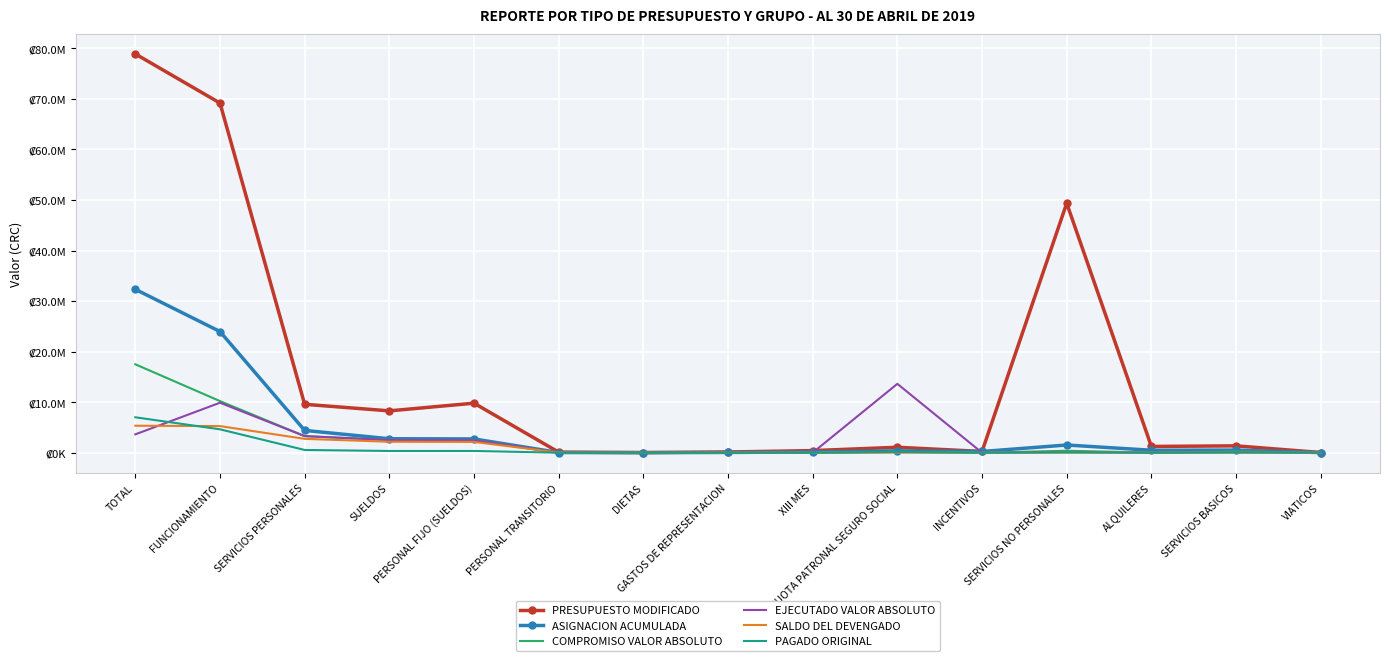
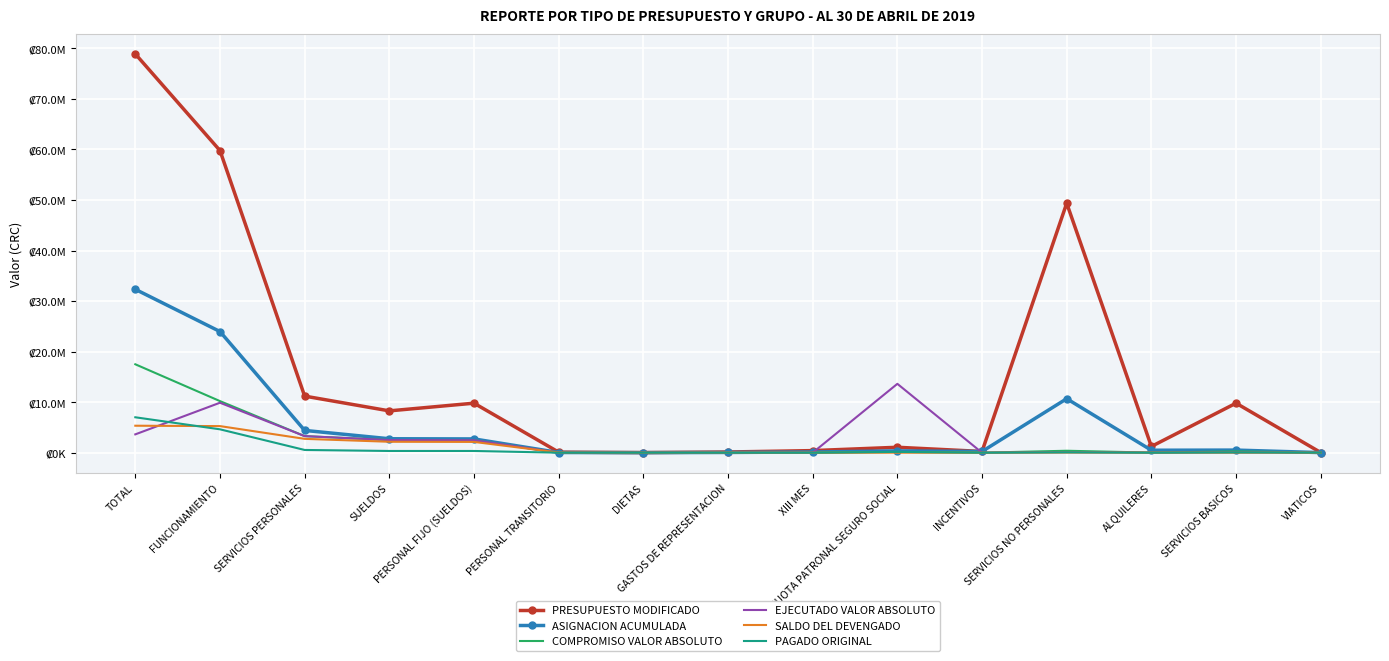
  {
    "PRESUPUESTO MODIFICADO": {
      "TOTAL": "₡79000000",
-     "FUNCIONAMIENTO": "₡69000000",
-     "SERVICIOS PERSONALES": "₡10000000",
+     "FUNCIONAMIENTO": "₡60000000",
+     "SERVICIOS PERSONALES": "₡11000000",
      "SUELDOS": "₡8000000",
      "PERSONAL FIJO (SUELDOS)": "₡10000000",
      "CUOTA PATRONAL SEGURO SOCIAL": "₡1000000",
      "SERVICIOS NO PERSONALES": "₡49000000",
      "ALQUILERES": "₡1000000",
-     "SERVICIOS BASICOS": "₡1000000"
+     "SERVICIOS BASICOS": "₡10000000"
    },
    "ASIGNACION ACUMULADA": {
      "TOTAL": "₡32000000",
      "FUNCIONAMIENTO": "₡24000000",
      "SERVICIOS PERSONALES": "₡4000000",
-     "SERVICIOS NO PERSONALES": "₡2000000"
+     "SERVICIOS NO PERSONALES": "₡11000000"
    },
    "EJECUTADO VALOR ABSOLUTO": {
      "TOTAL": "₡4000000",
      "CUOTA PATRONAL SEGURO SOCIAL": "₡14000000"
    },
    "SALDO DEL DEVENGADO": {
      "TOTAL": "₡5000000",
      "FUNCIONAMIENTO": "₡5000000",
      "SERVICIOS PERSONALES": "₡3000000"
    }
  }
